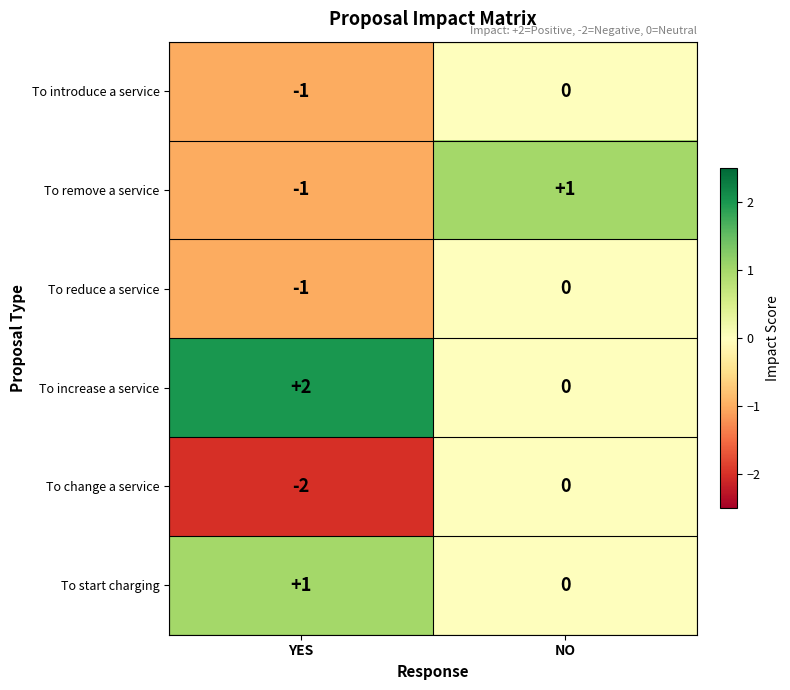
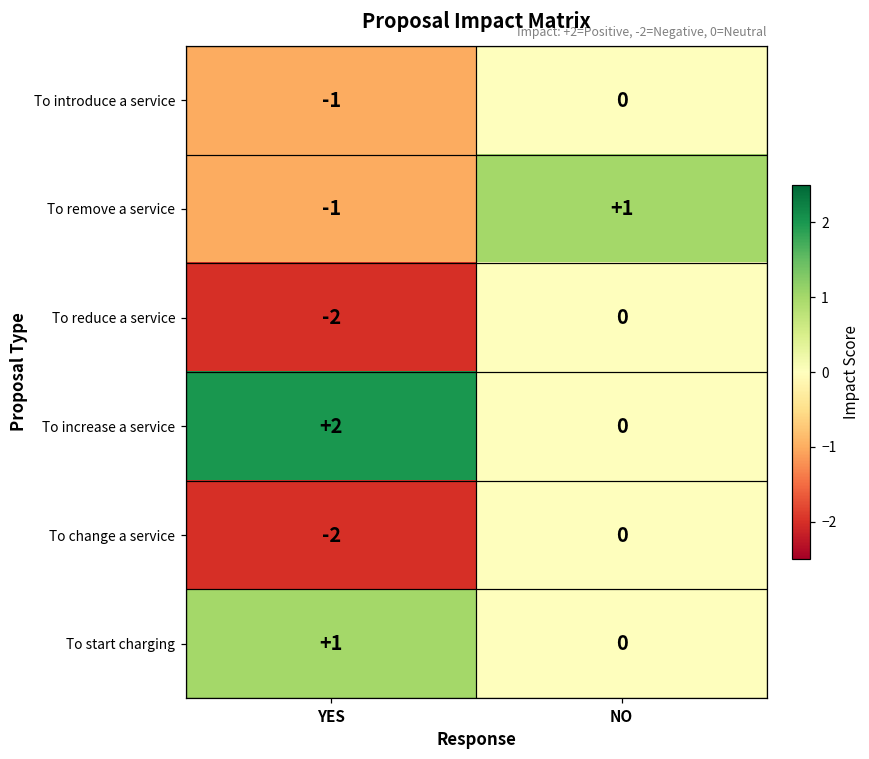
  {
    "To introduce a service": {
      "YES": "-1",
      "NO": "0"
    },
    "To remove a service": {
      "YES": "-1",
      "NO": "+1"
    },
    "To reduce a service": {
-     "YES": "-1",
+     "YES": "-2",
      "NO": "0"
    },
    "To increase a service": {
      "YES": "+2",
      "NO": "0"
    },
    "To change a service": {
      "YES": "-2",
      "NO": "0"
    },
    "To start charging": {
      "YES": "+1",
      "NO": "0"
    }
  }
